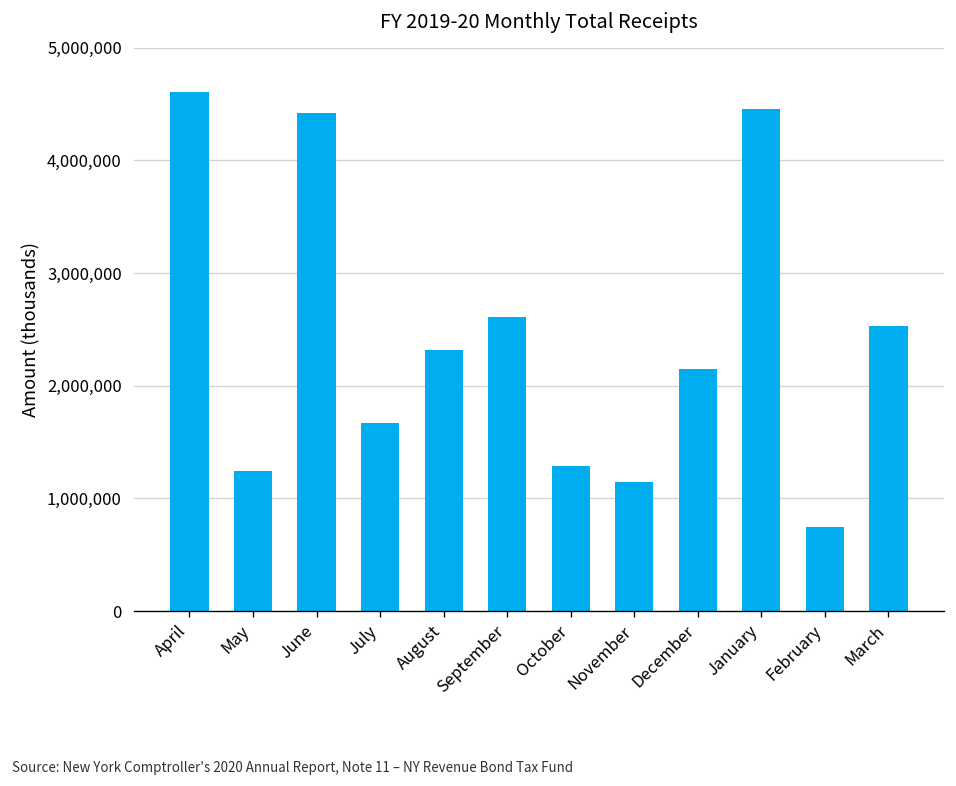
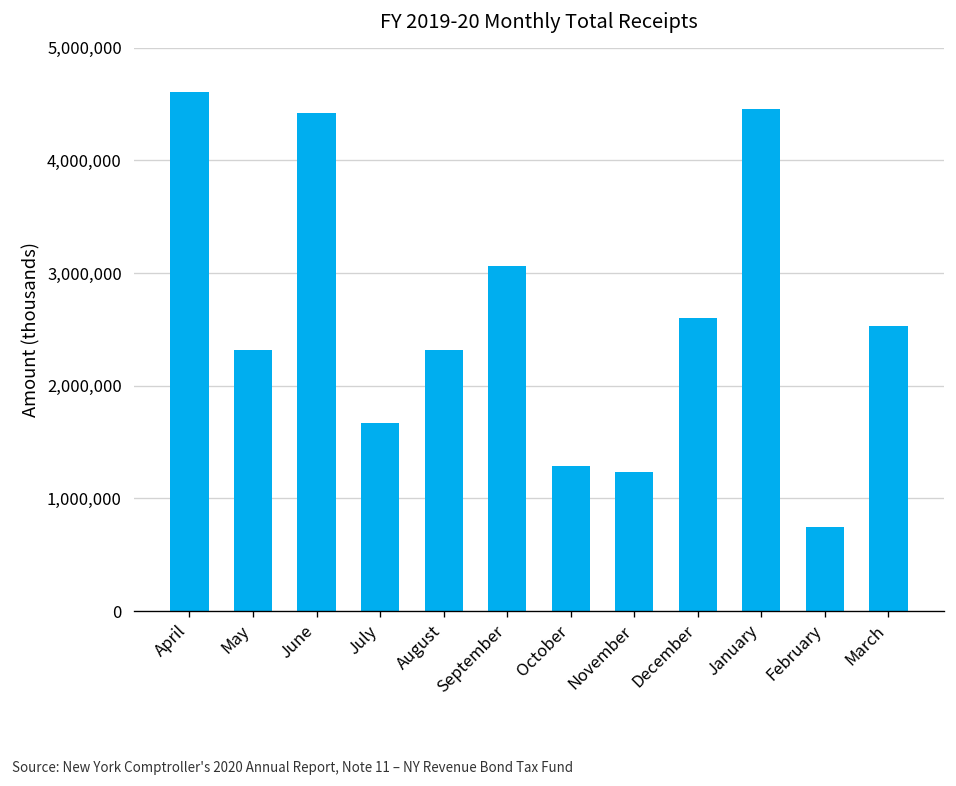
  {
    "April": "4,600,000",
-   "May": "1,200,000",
+   "May": "2,300,000",
    "June": "4,400,000",
    "July": "1,700,000",
    "August": "2,300,000",
-   "September": "2,600,000",
+   "September": "3,100,000",
    "October": "1,300,000",
-   "November": "1,100,000",
-   "December": "2,100,000",
+   "November": "1,200,000",
+   "December": "2,600,000",
    "January": "4,500,000",
    "February": "700,000",
    "March": "2,500,000"
  }
